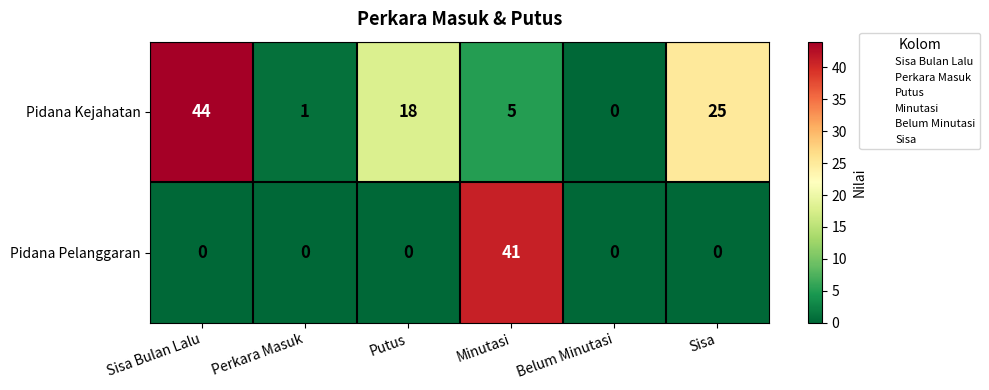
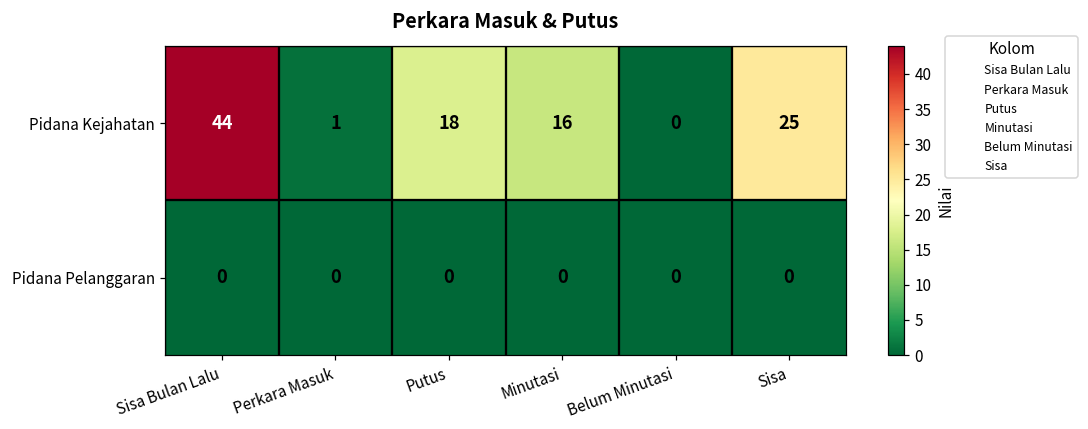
  {
    "Pidana Kejahatan": {
      "Sisa Bulan Lalu": 44,
      "Perkara Masuk": 1,
      "Putus": 18,
-     "Minutasi": 5,
+     "Minutasi": 16,
      "Belum Minutasi": 0,
      "Sisa": 25
    },
    "Pidana Pelanggaran": {
      "Sisa Bulan Lalu": 0,
      "Perkara Masuk": 0,
      "Putus": 0,
-     "Minutasi": 41,
+     "Minutasi": 0,
      "Belum Minutasi": 0,
      "Sisa": 0
    }
  }
